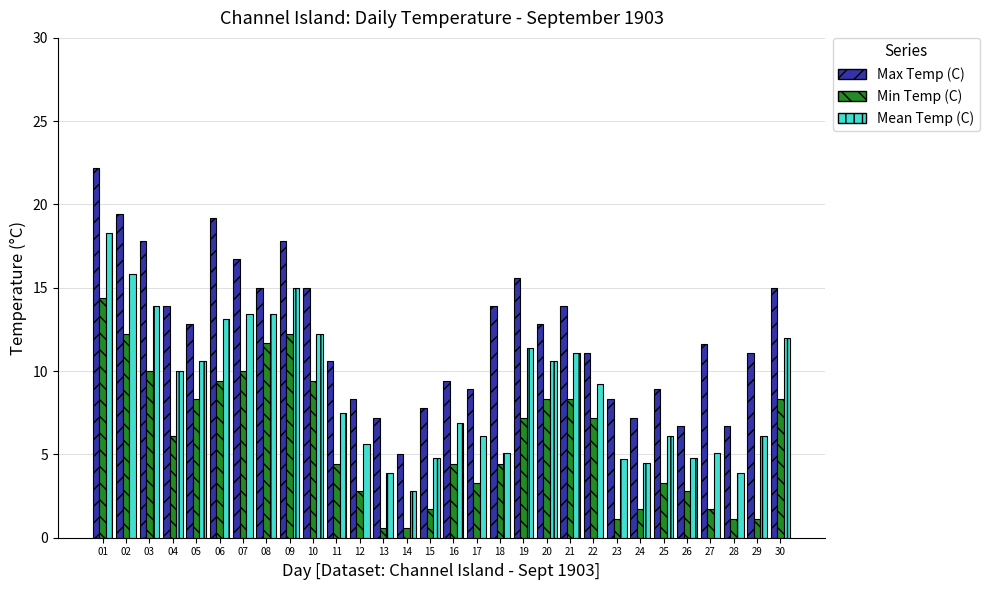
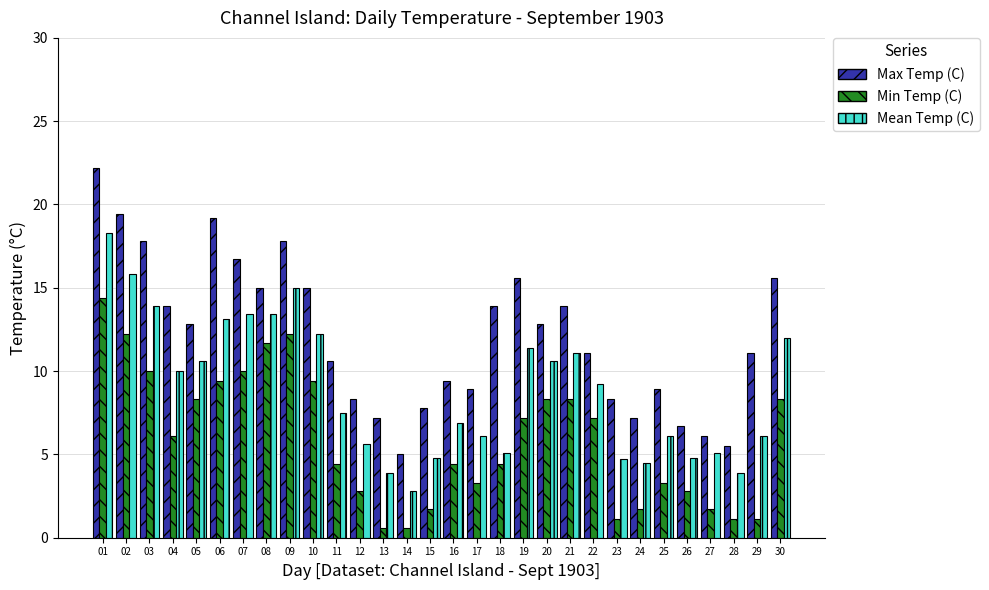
  {
    "Max Temp (C)": {
      "01": 22.2,
      "02": 19.4,
      "03": 17.8,
      "04": 13.9,
      "05": 12.8,
      "06": 19.2,
      "07": 16.7,
      "08": 15.0,
      "09": 17.8,
      "10": 15.0,
      "11": 10.6,
      "12": 8.3,
      "13": 7.2,
      "14": 5.0,
      "15": 7.8,
      "16": 9.4,
      "17": 8.9,
      "18": 13.9,
      "19": 15.6,
      "20": 12.8,
      "21": 13.9,
      "22": 11.1,
      "23": 8.3,
      "24": 7.2,
      "25": 8.9,
      "26": 6.7,
-     "27": 11.6,
-     "28": 6.7,
+     "27": 6.1,
+     "28": 5.5,
      "29": 11.1,
-     "30": 15.0
+     "30": 15.6
    },
    "Min Temp (C)": {
      "01": 14.4,
      "02": 12.2,
      "03": 10.0,
      "04": 6.1,
      "05": 8.3,
      "06": 9.4,
      "07": 10.0,
      "08": 11.7,
      "09": 12.2,
      "10": 9.4,
      "11": 4.4,
      "12": 2.8,
      "13": 0.6,
      "14": 0.6,
      "15": 1.7,
      "16": 4.4,
      "17": 3.3,
      "18": 4.4,
      "19": 7.2,
      "20": 8.3,
      "21": 8.3,
      "22": 7.2,
      "23": 1.1,
      "24": 1.7,
      "25": 3.3,
      "26": 2.8,
      "27": 1.7,
      "28": 1.1,
      "29": 1.1,
      "30": 8.3
    },
    "Mean Temp (C)": {
      "01": 18.3,
      "02": 15.8,
      "03": 13.9,
      "04": 10.0,
      "05": 10.6,
      "06": 13.1,
      "07": 13.4,
      "08": 13.4,
      "09": 15.0,
      "10": 12.2,
      "11": 7.5,
      "12": 5.6,
      "13": 3.9,
      "14": 2.8,
      "15": 4.8,
      "16": 6.9,
      "17": 6.1,
      "18": 5.1,
      "19": 11.4,
      "20": 10.6,
      "21": 11.1,
      "22": 9.2,
      "23": 4.7,
      "24": 4.5,
      "25": 6.1,
      "26": 4.8,
      "27": 5.1,
      "28": 3.9,
      "29": 6.1,
      "30": 12.0
    }
  }
